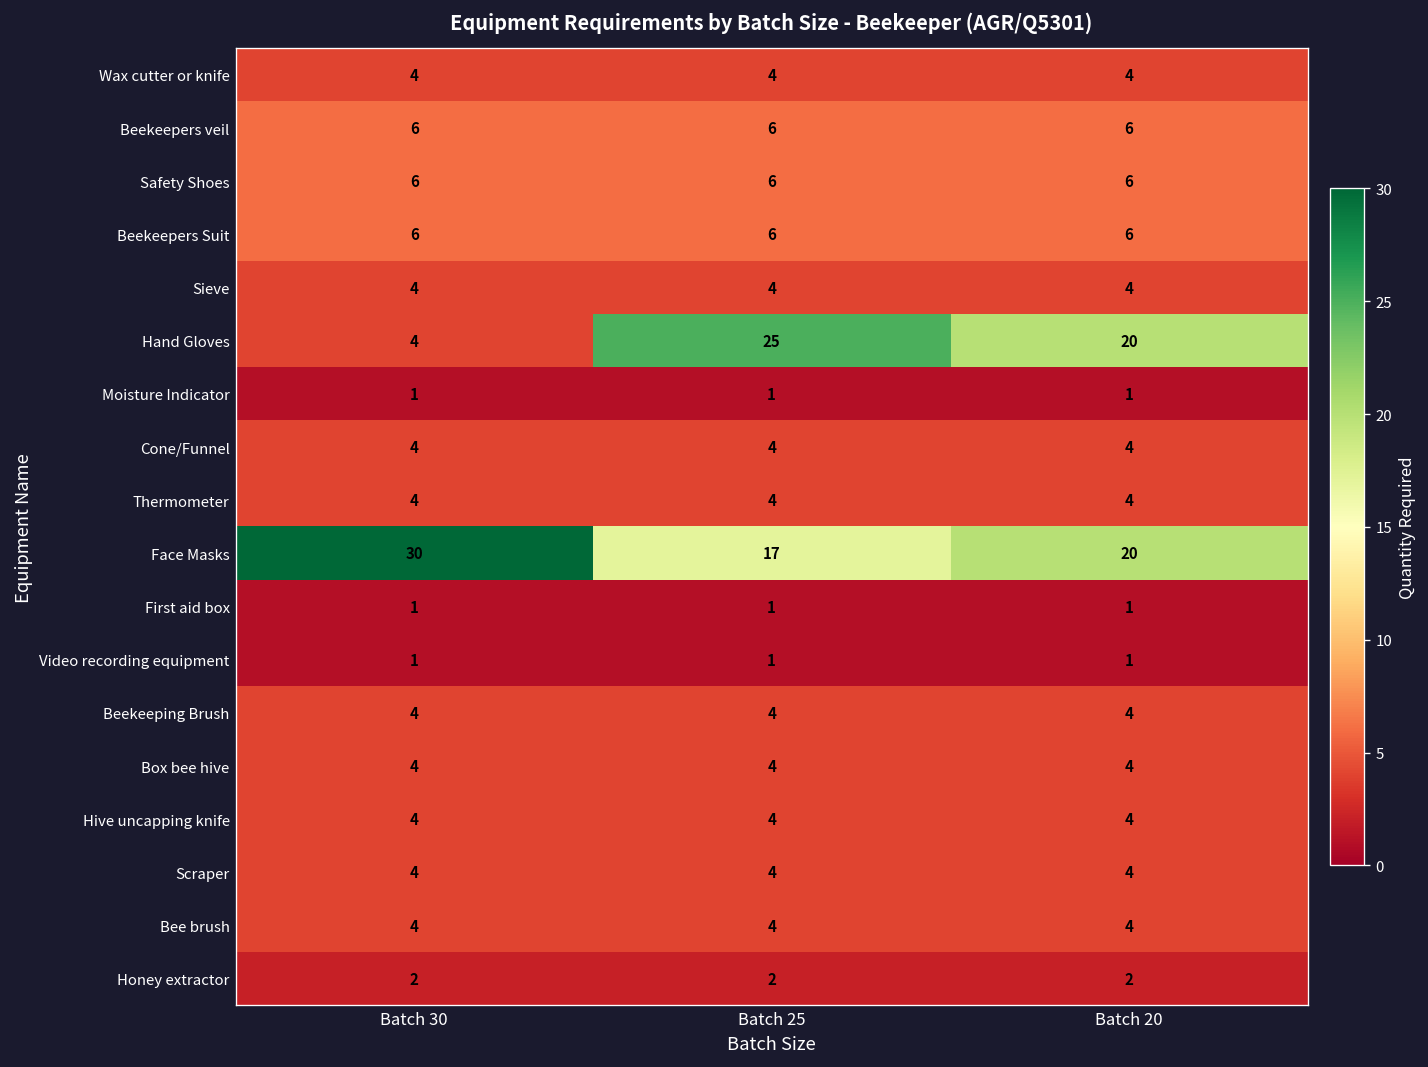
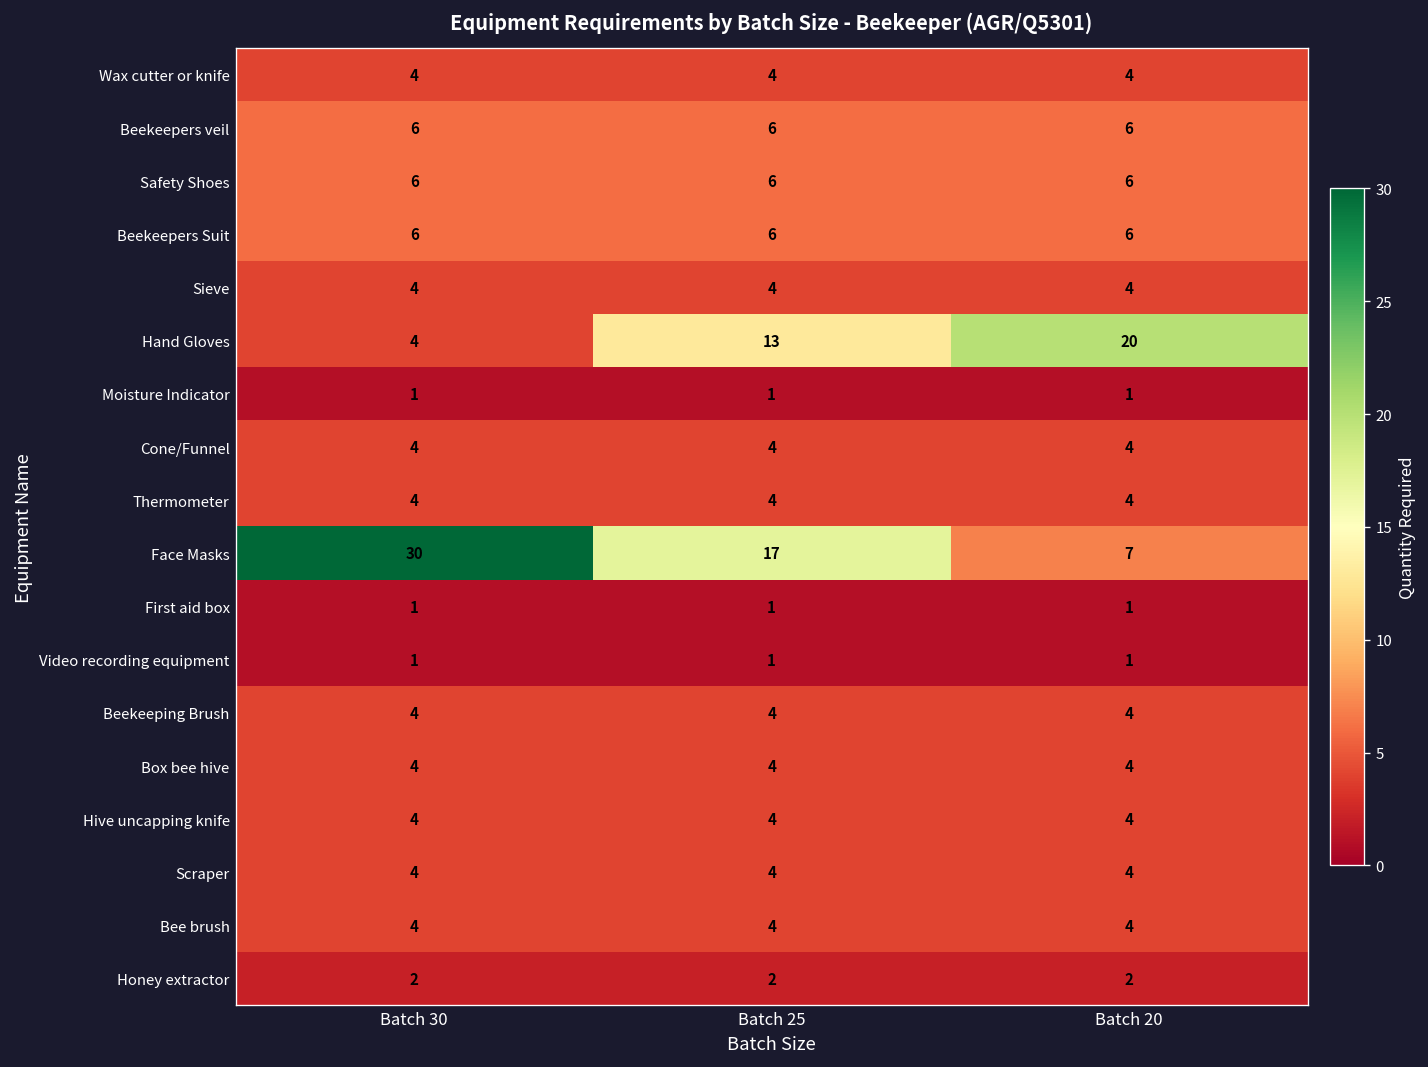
  {
    "Wax cutter or knife": {
      "Batch 30": 4,
      "Batch 25": 4,
      "Batch 20": 4
    },
    "Beekeepers veil": {
      "Batch 30": 6,
      "Batch 25": 6,
      "Batch 20": 6
    },
    "Safety Shoes": {
      "Batch 30": 6,
      "Batch 25": 6,
      "Batch 20": 6
    },
    "Beekeepers Suit": {
      "Batch 30": 6,
      "Batch 25": 6,
      "Batch 20": 6
    },
    "Sieve": {
      "Batch 30": 4,
      "Batch 25": 4,
      "Batch 20": 4
    },
    "Hand Gloves": {
      "Batch 30": 4,
-     "Batch 25": 25,
+     "Batch 25": 13,
      "Batch 20": 20
    },
    "Moisture Indicator": {
      "Batch 30": 1,
      "Batch 25": 1,
      "Batch 20": 1
    },
    "Cone/Funnel": {
      "Batch 30": 4,
      "Batch 25": 4,
      "Batch 20": 4
    },
    "Thermometer": {
      "Batch 30": 4,
      "Batch 25": 4,
      "Batch 20": 4
    },
    "Face Masks": {
      "Batch 30": 30,
      "Batch 25": 17,
-     "Batch 20": 20
+     "Batch 20": 7
    },
    "First aid box": {
      "Batch 30": 1,
      "Batch 25": 1,
      "Batch 20": 1
    },
    "Video recording equipment": {
      "Batch 30": 1,
      "Batch 25": 1,
      "Batch 20": 1
    },
    "Beekeeping Brush": {
      "Batch 30": 4,
      "Batch 25": 4,
      "Batch 20": 4
    },
    "Box bee hive": {
      "Batch 30": 4,
      "Batch 25": 4,
      "Batch 20": 4
    },
    "Hive uncapping knife": {
      "Batch 30": 4,
      "Batch 25": 4,
      "Batch 20": 4
    },
    "Scraper": {
      "Batch 30": 4,
      "Batch 25": 4,
      "Batch 20": 4
    },
    "Bee brush": {
      "Batch 30": 4,
      "Batch 25": 4,
      "Batch 20": 4
    },
    "Honey extractor": {
      "Batch 30": 2,
      "Batch 25": 2,
      "Batch 20": 2
    }
  }
